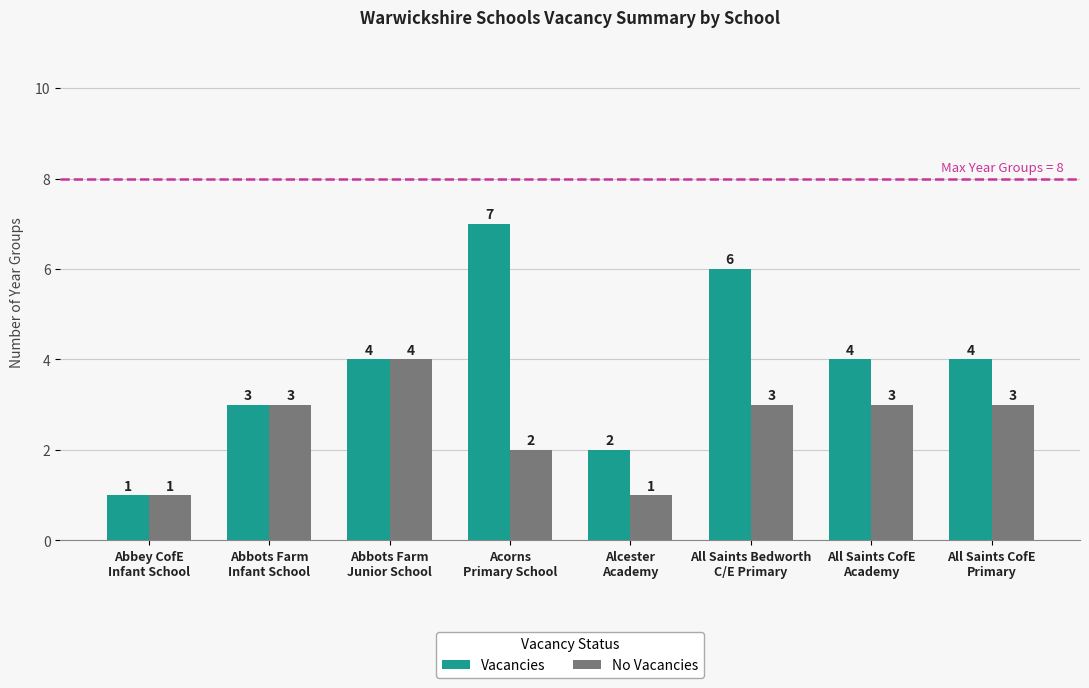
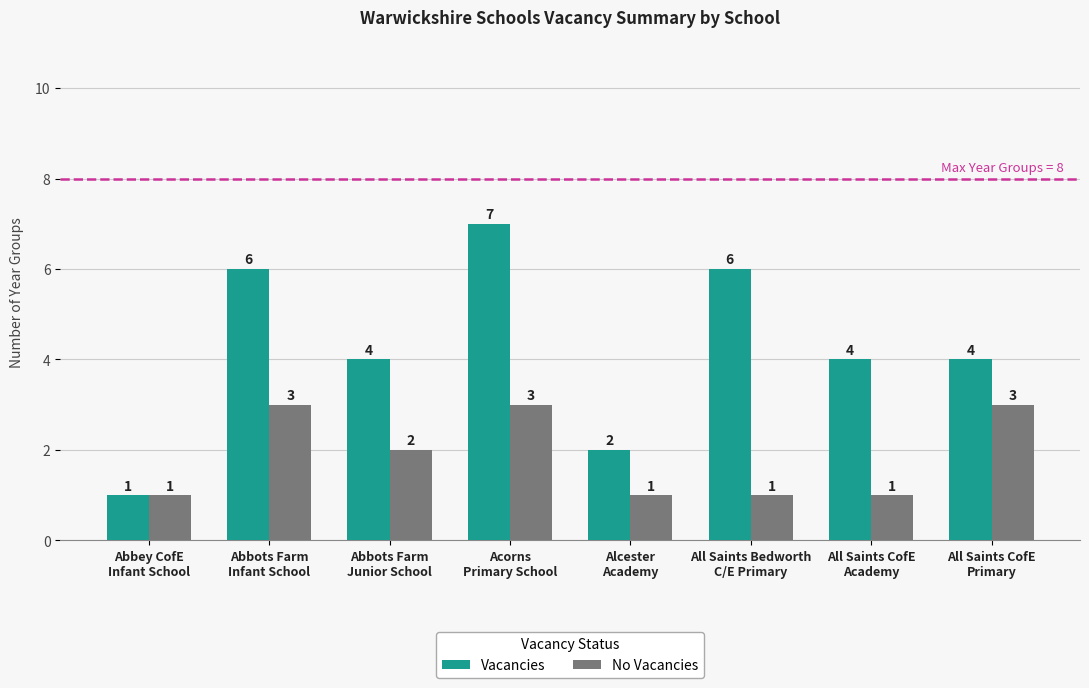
  {
    "Vacancies": {
      "Abbey CofE Infant School": 1,
-     "Abbots Farm Infant School": 3,
+     "Abbots Farm Infant School": 6,
      "Abbots Farm Junior School": 4,
      "Acorns Primary School": 7,
      "Alcester Academy": 2,
      "All Saints Bedworth C/E Primary": 6,
      "All Saints CofE Academy": 4,
      "All Saints CofE Primary": 4
    },
    "No Vacancies": {
      "Abbey CofE Infant School": 1,
      "Abbots Farm Infant School": 3,
-     "Abbots Farm Junior School": 4,
-     "Acorns Primary School": 2,
+     "Abbots Farm Junior School": 2,
+     "Acorns Primary School": 3,
      "Alcester Academy": 1,
-     "All Saints Bedworth C/E Primary": 3,
-     "All Saints CofE Academy": 3,
+     "All Saints Bedworth C/E Primary": 1,
+     "All Saints CofE Academy": 1,
      "All Saints CofE Primary": 3
    }
  }
